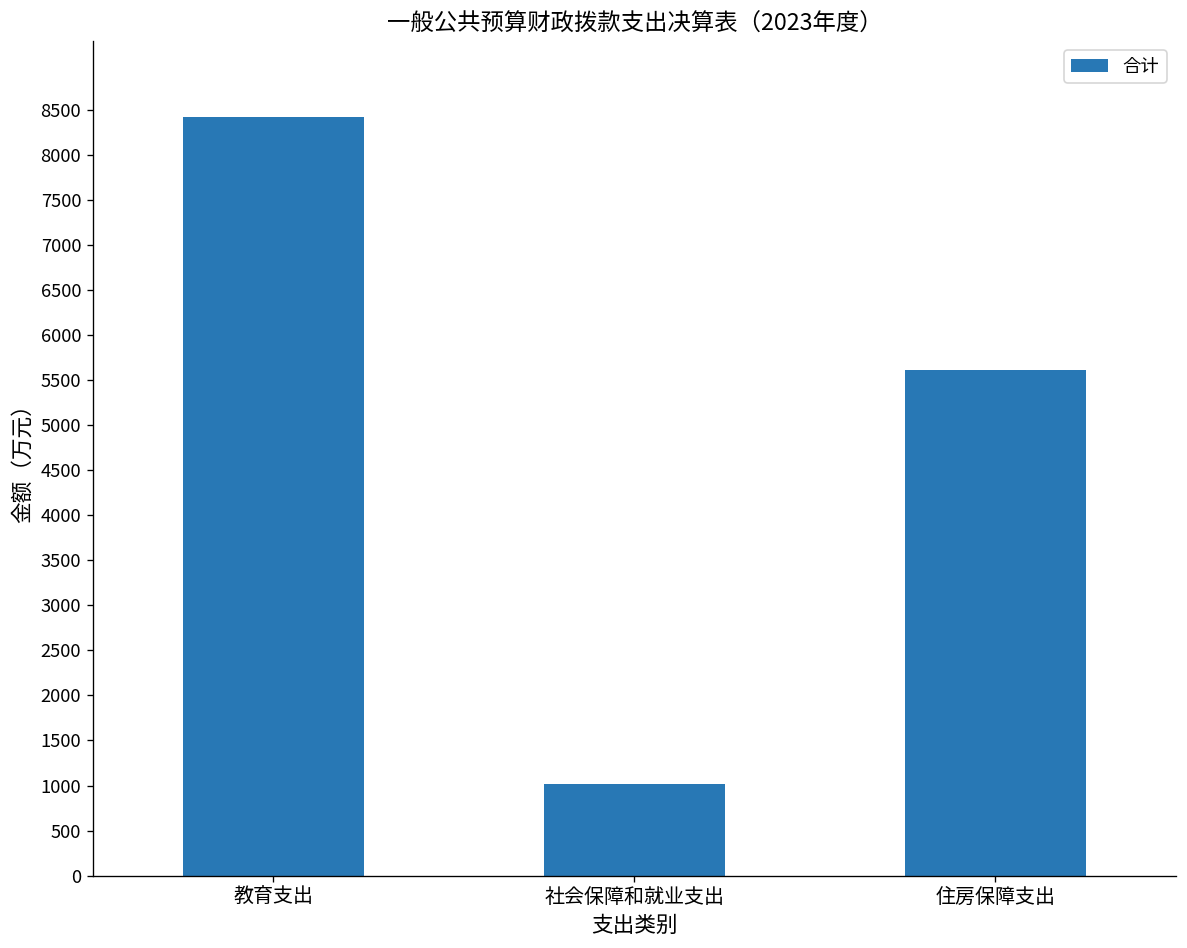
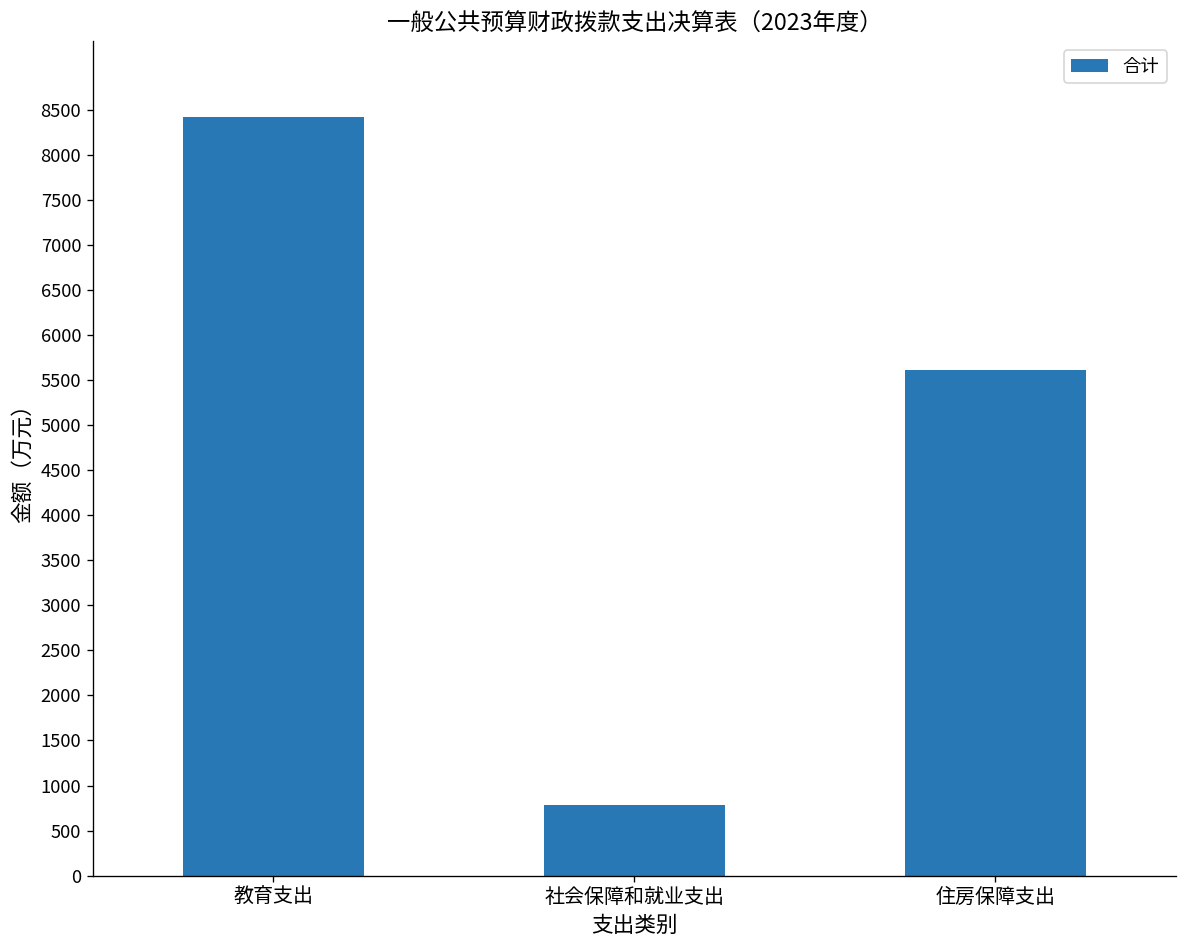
  {
    "教育支出": 8400,
-   "社会保障和就业支出": 1000,
+   "社会保障和就业支出": 800,
    "住房保障支出": 5600
  }
